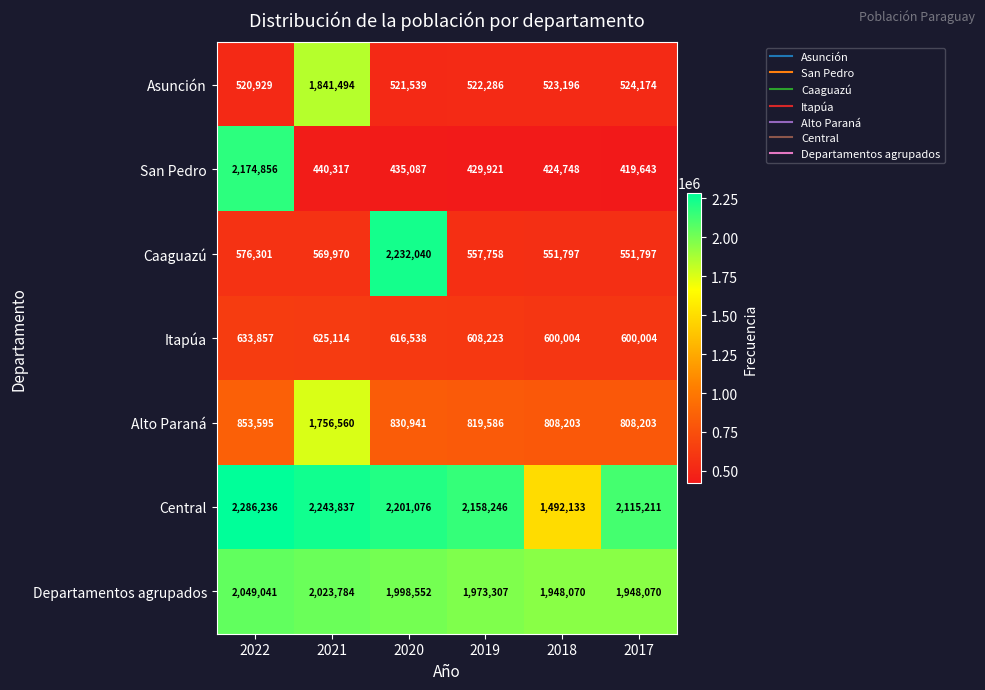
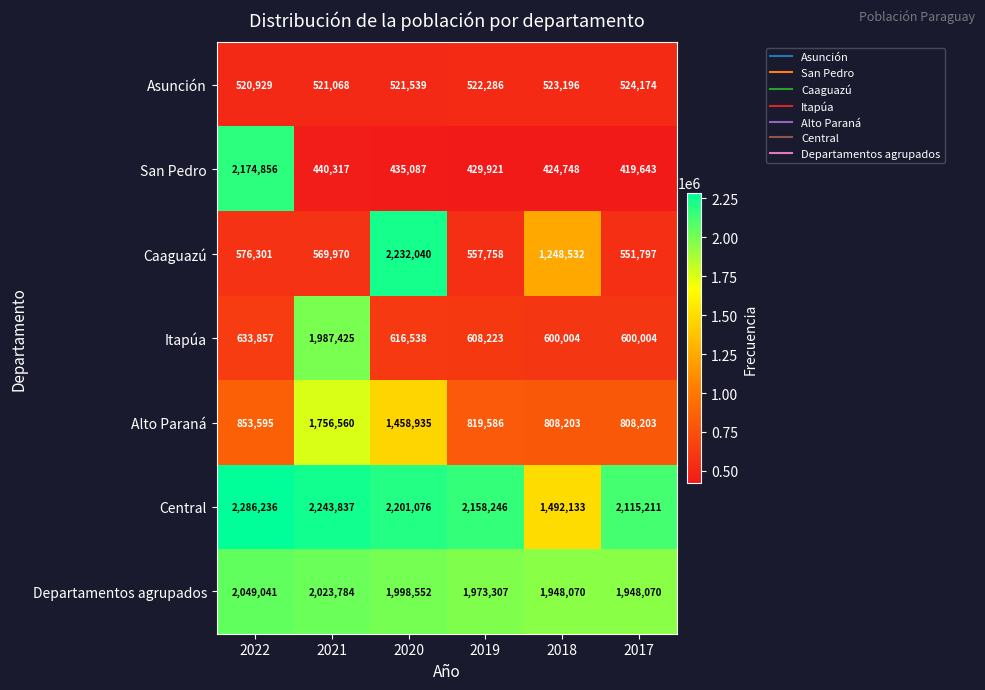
  {
    "Asunción": {
      "2022": "520,929",
-     "2021": "1,841,494",
+     "2021": "521,068",
      "2020": "521,539",
      "2019": "522,286",
      "2018": "523,196",
      "2017": "524,174"
    },
    "San Pedro": {
      "2022": "2,174,856",
      "2021": "440,317",
      "2020": "435,087",
      "2019": "429,921",
      "2018": "424,748",
      "2017": "419,643"
    },
    "Caaguazú": {
      "2022": "576,301",
      "2021": "569,970",
      "2020": "2,232,040",
      "2019": "557,758",
-     "2018": "551,797",
+     "2018": "1,248,532",
      "2017": "551,797"
    },
    "Itapúa": {
      "2022": "633,857",
-     "2021": "625,114",
+     "2021": "1,987,425",
      "2020": "616,538",
      "2019": "608,223",
      "2018": "600,004",
      "2017": "600,004"
    },
    "Alto Paraná": {
      "2022": "853,595",
      "2021": "1,756,560",
-     "2020": "830,941",
+     "2020": "1,458,935",
      "2019": "819,586",
      "2018": "808,203",
      "2017": "808,203"
    },
    "Central": {
      "2022": "2,286,236",
      "2021": "2,243,837",
      "2020": "2,201,076",
      "2019": "2,158,246",
      "2018": "1,492,133",
      "2017": "2,115,211"
    },
    "Departamentos agrupados": {
      "2022": "2,049,041",
      "2021": "2,023,784",
      "2020": "1,998,552",
      "2019": "1,973,307",
      "2018": "1,948,070",
      "2017": "1,948,070"
    }
  }
